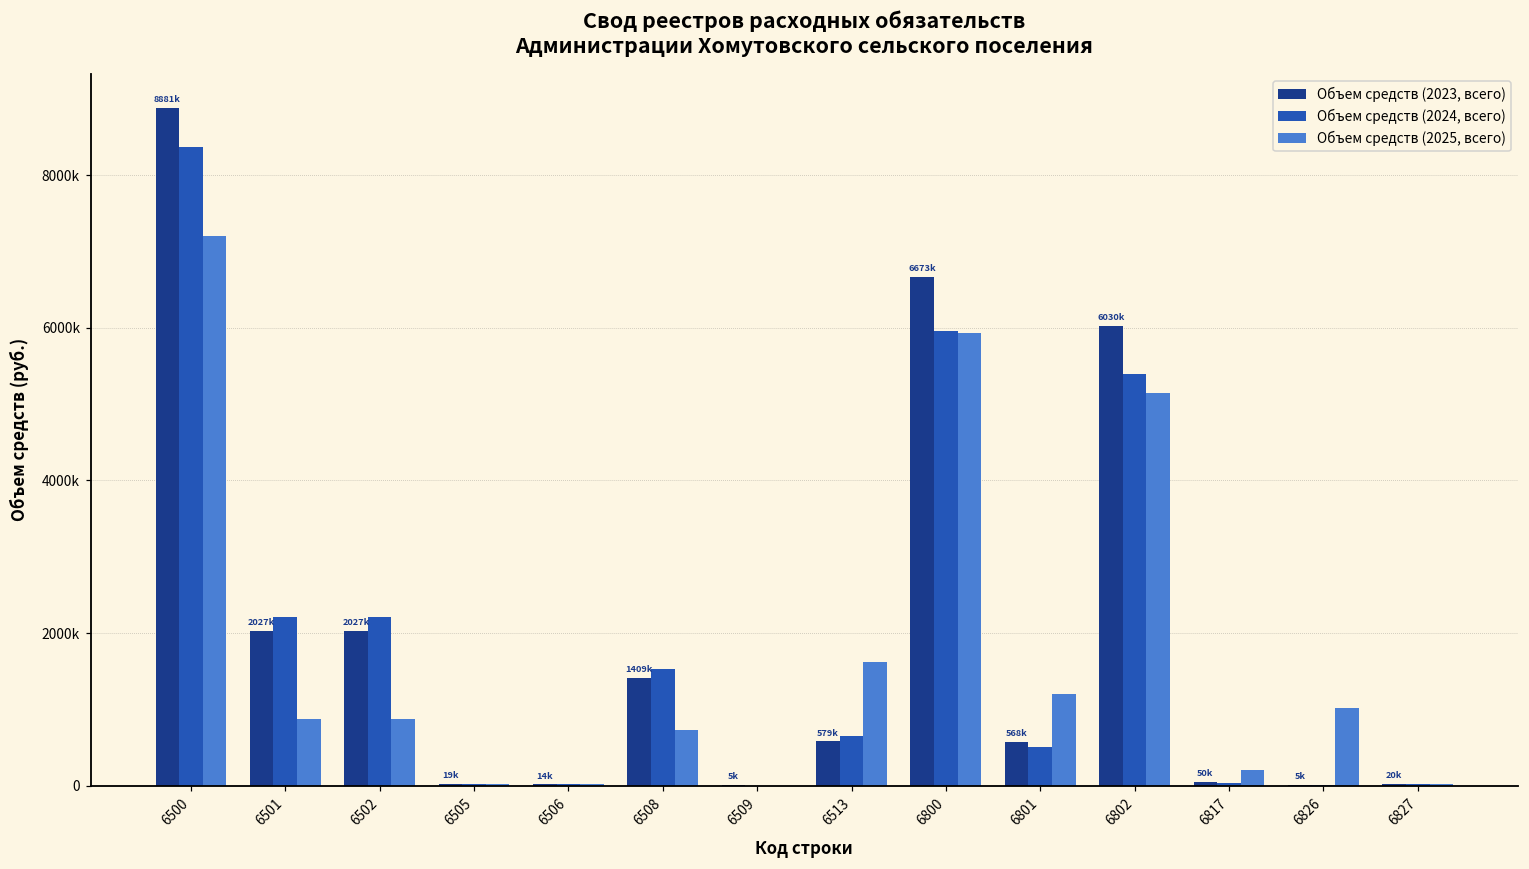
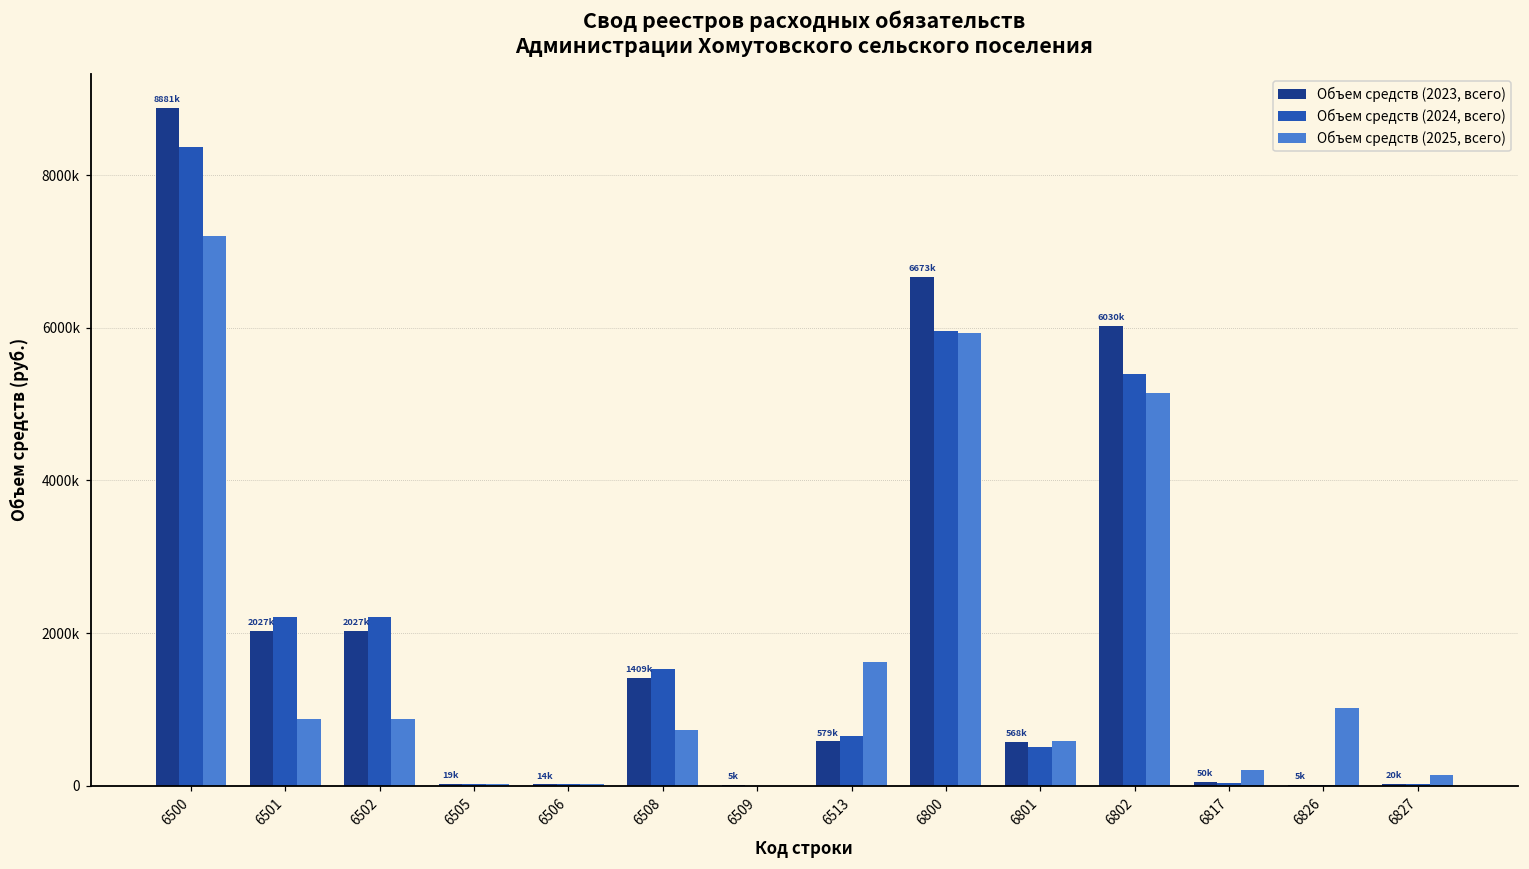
  {
    "Объем средств (2025, всего)": {
      "6500": 7200000,
      "6501": 900000,
      "6502": 900000,
      "6508": 700000,
      "6509": 0,
      "6513": 1600000,
      "6800": 5900000,
-     "6801": 1200000,
+     "6801": 600000,
      "6802": 5100000,
      "6817": 200000,
      "6826": 1000000,
-     "6827": 0
+     "6827": 100000
    }
  }
